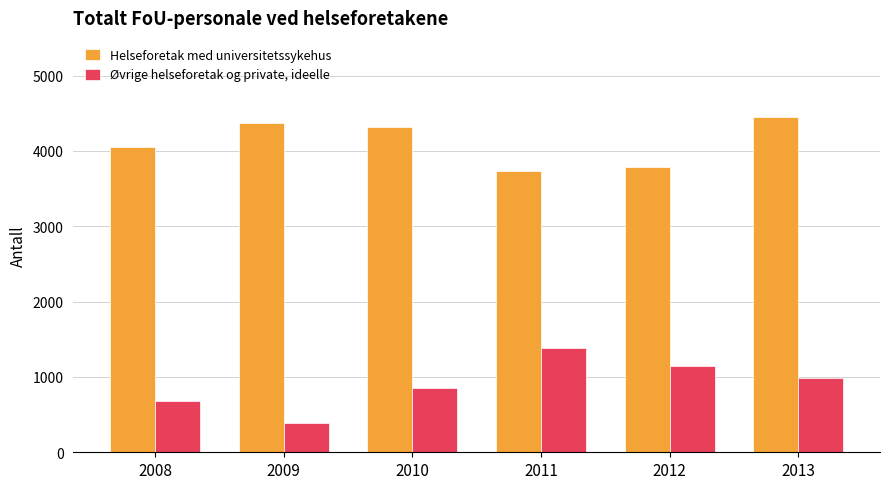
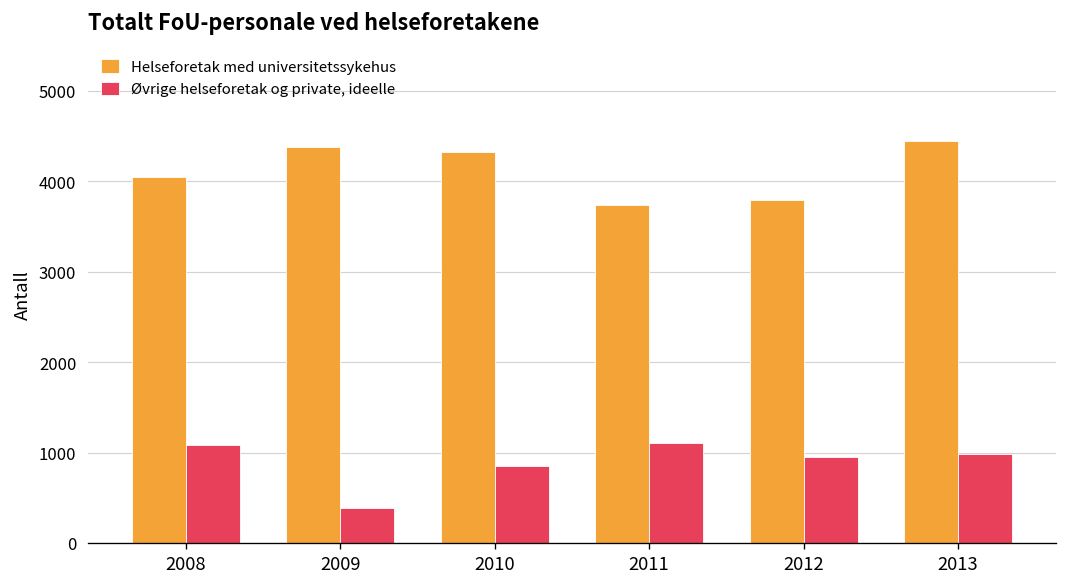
  {
    "Helseforetak med universitetssykehus": {
      "2008": 4000,
      "2009": 4400,
      "2010": 4300,
      "2011": 3700,
      "2012": 3800,
      "2013": 4500
    },
    "Øvrige helseforetak og private, ideelle": {
-     "2008": 700,
+     "2008": 1100,
      "2009": 400,
      "2010": 900,
-     "2011": 1400,
-     "2012": 1100,
+     "2011": 1100,
+     "2012": 1000,
      "2013": 1000
    }
  }
